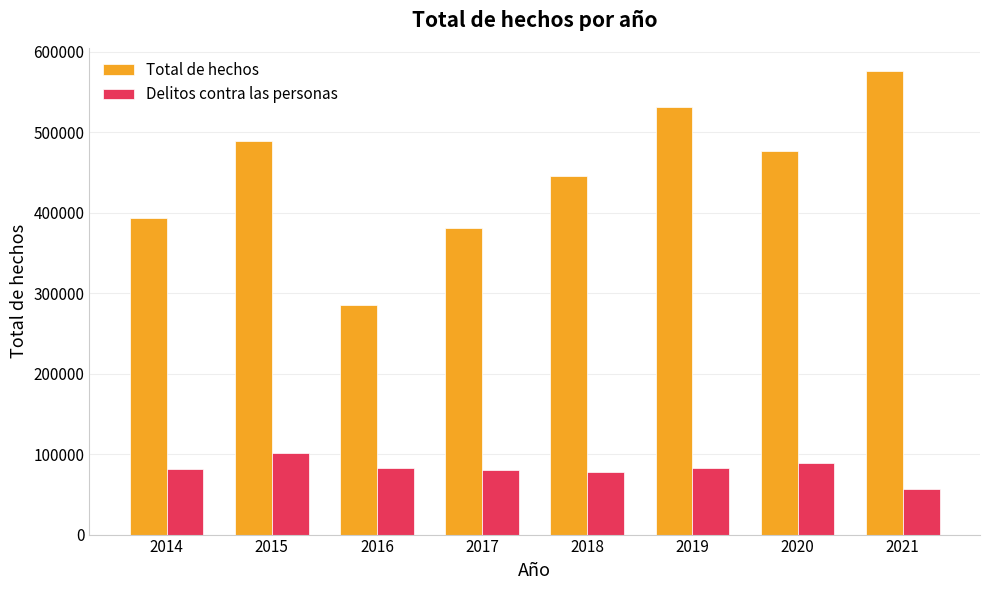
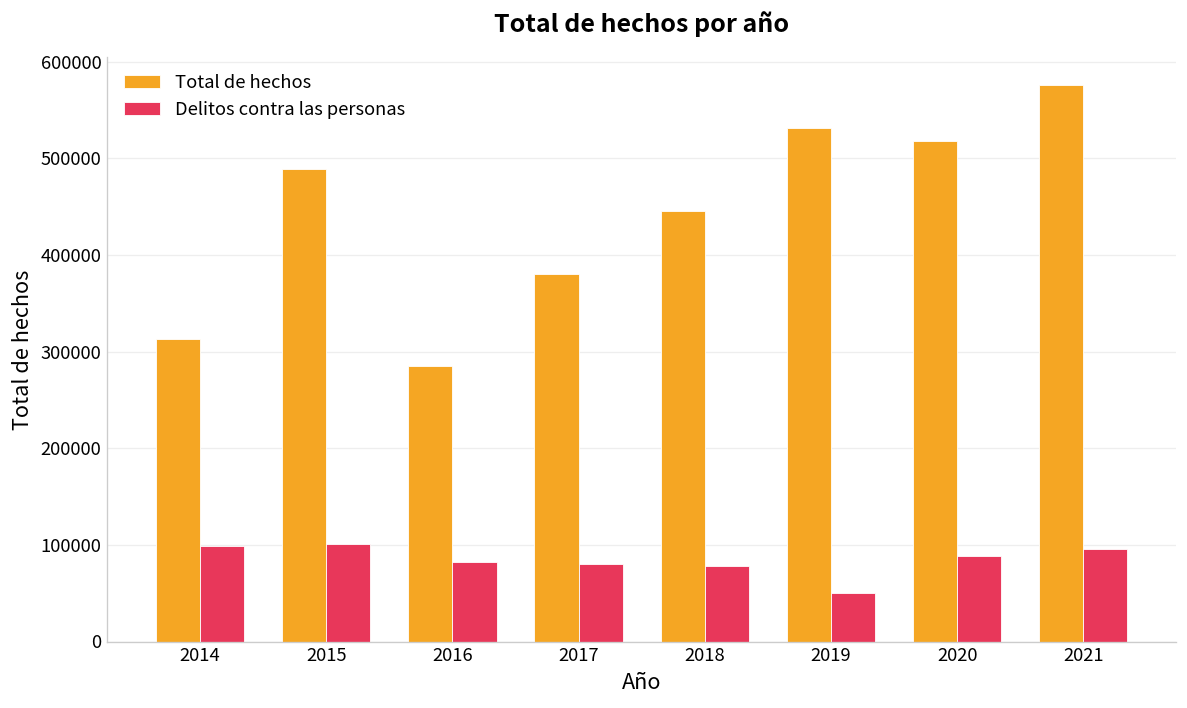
  {
    "Total de hechos": {
-     "2014": 390000,
+     "2014": 310000,
      "2015": 490000,
      "2016": 290000,
      "2017": 380000,
      "2018": 450000,
      "2019": 530000,
-     "2020": 480000,
+     "2020": 520000,
      "2021": 580000
    },
    "Delitos contra las personas": {
-     "2014": 80000,
+     "2014": 100000,
      "2015": 100000,
      "2016": 80000,
      "2017": 80000,
      "2018": 80000,
-     "2019": 80000,
+     "2019": 50000,
      "2020": 90000,
-     "2021": 60000
+     "2021": 100000
    }
  }
